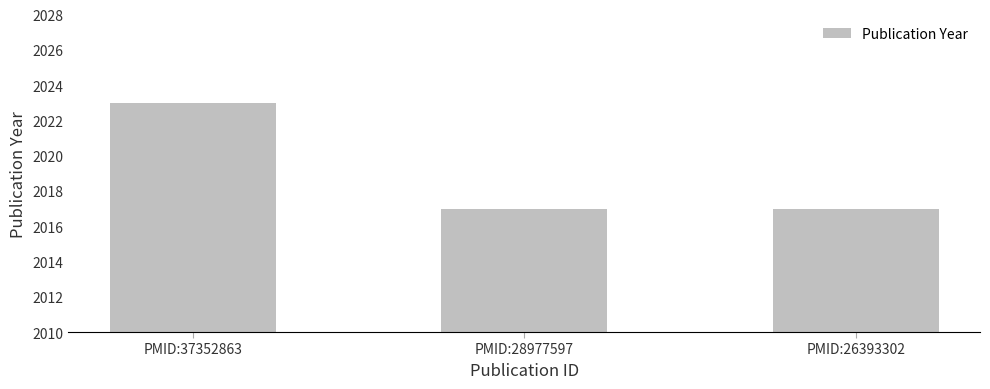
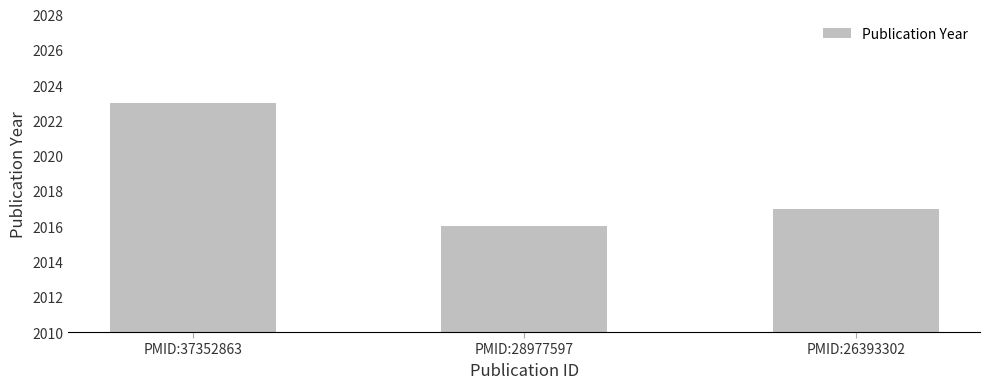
  {
    "PMID:37352863": 2023,
-   "PMID:28977597": 2017,
+   "PMID:28977597": 2016,
    "PMID:26393302": 2017
  }
